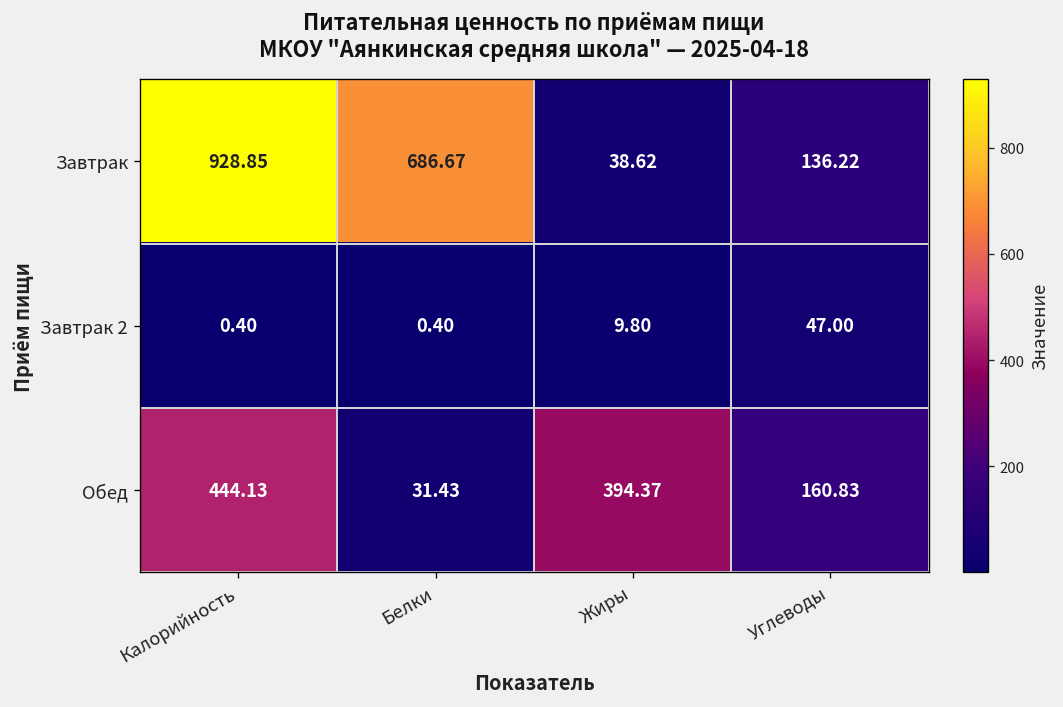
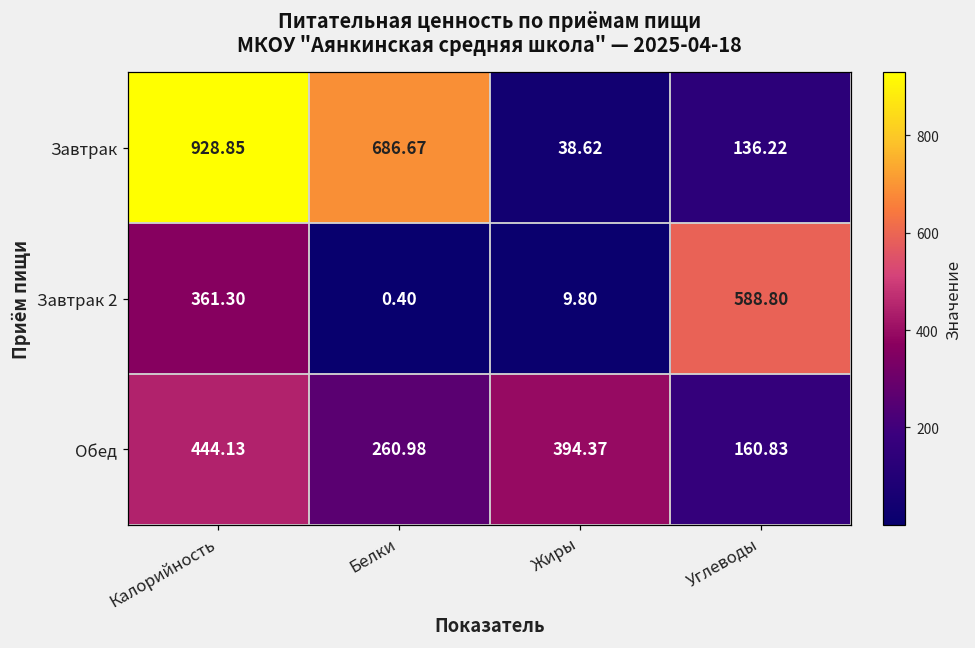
  {
    "Завтрак": {
      "Калорийность": 928.85,
      "Белки": 686.67,
      "Жиры": 38.62,
      "Углеводы": 136.22
    },
    "Завтрак 2": {
-     "Калорийность": 0.40,
+     "Калорийность": 361.30,
      "Белки": 0.40,
      "Жиры": 9.80,
-     "Углеводы": 47.00
+     "Углеводы": 588.80
    },
    "Обед": {
      "Калорийность": 444.13,
-     "Белки": 31.43,
+     "Белки": 260.98,
      "Жиры": 394.37,
      "Углеводы": 160.83
    }
  }
